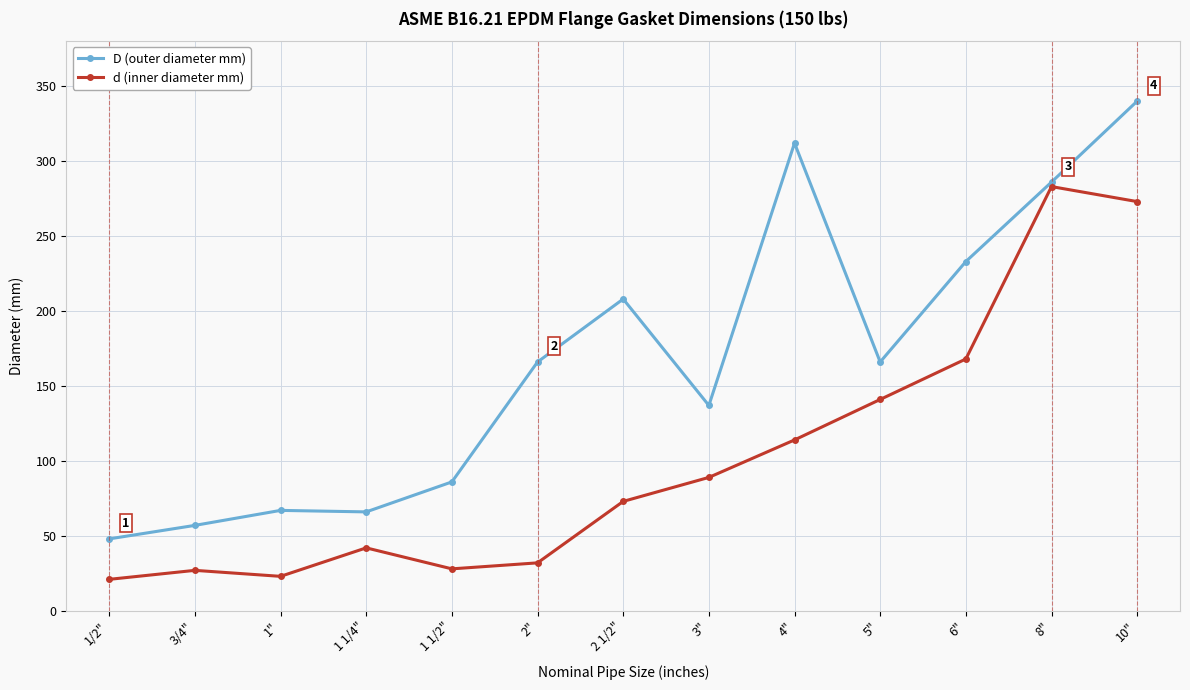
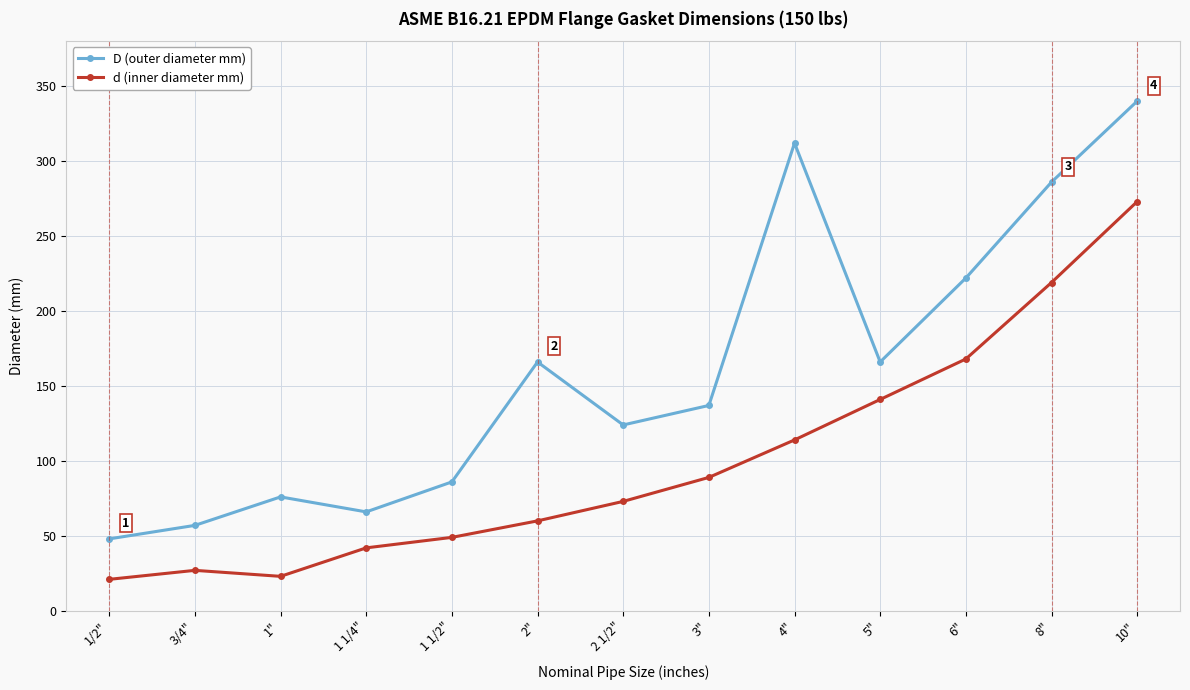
  {
    "D (outer diameter mm)": {
      "3/4\"": 57,
-     "1\"": 67,
+     "1\"": 76,
      "1 1/4\"": 66,
      "1 1/2\"": 86,
-     "2 1/2\"": 208,
+     "2 1/2\"": 124,
      "3\"": 137,
      "4\"": 312,
      "5\"": 166,
-     "6\"": 233
+     "6\"": 222
    },
    "d (inner diameter mm)": {
      "1/2\"": 21,
      "3/4\"": 27,
      "1\"": 23,
      "1 1/4\"": 42,
-     "1 1/2\"": 28,
-     "2\"": 32,
+     "1 1/2\"": 49,
+     "2\"": 60,
      "2 1/2\"": 73,
      "3\"": 89,
      "4\"": 114,
      "5\"": 141,
      "6\"": 168,
-     "8\"": 283,
+     "8\"": 219,
      "10\"": 273
    }
  }
